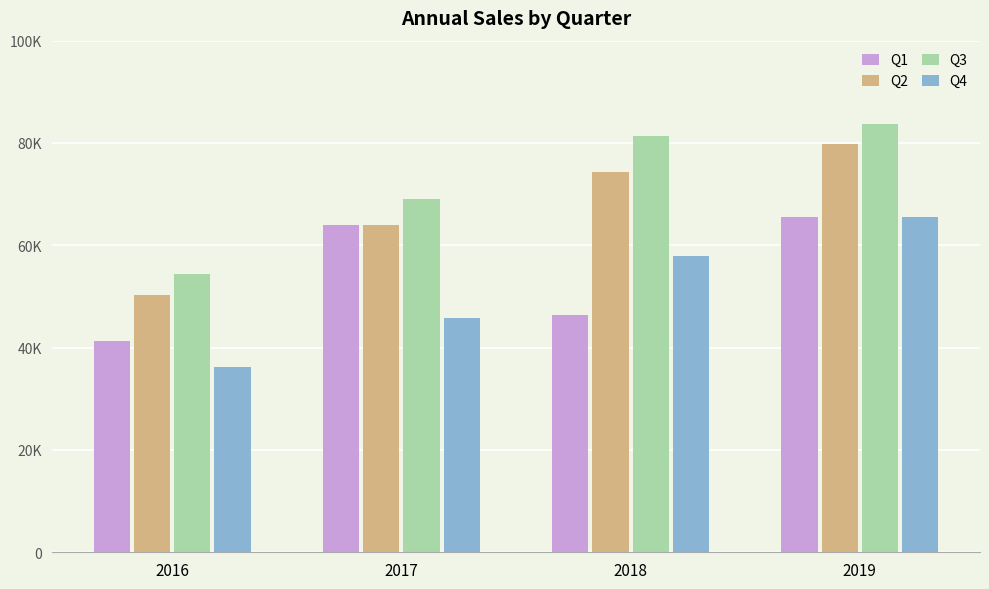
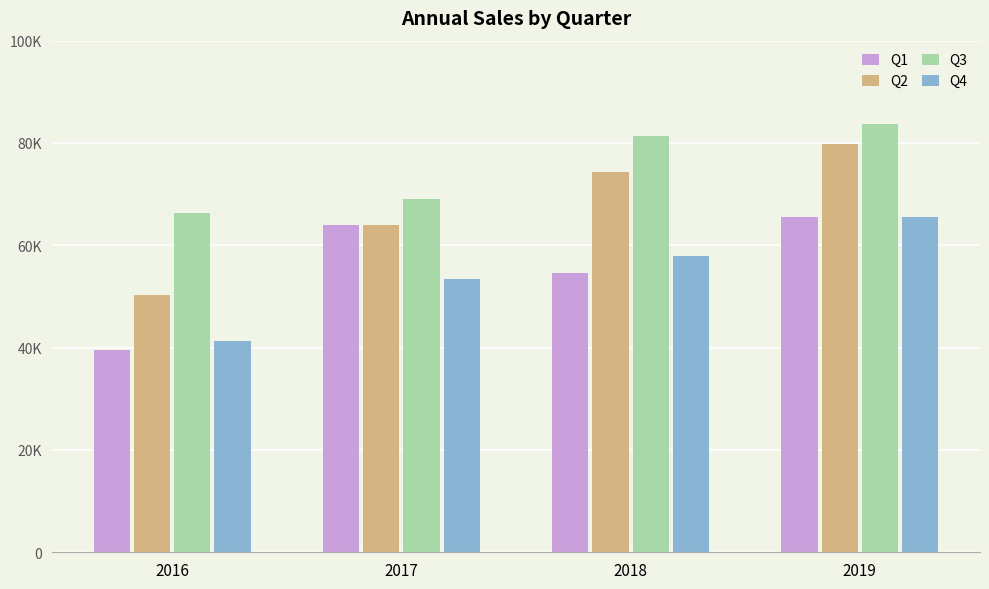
  {
    "Q1": {
-     "2016": 41000,
+     "2016": 40000,
      "2017": 64000,
-     "2018": 46000,
+     "2018": 55000,
      "2019": 65000
    },
    "Q2": {
      "2016": 50000,
      "2017": 64000,
      "2018": 74000,
      "2019": 80000
    },
    "Q3": {
-     "2016": 54000,
+     "2016": 66000,
      "2017": 69000,
      "2018": 81000,
      "2019": 84000
    },
    "Q4": {
-     "2016": 36000,
-     "2017": 46000,
+     "2016": 41000,
+     "2017": 53000,
      "2018": 58000,
      "2019": 66000
    }
  }
